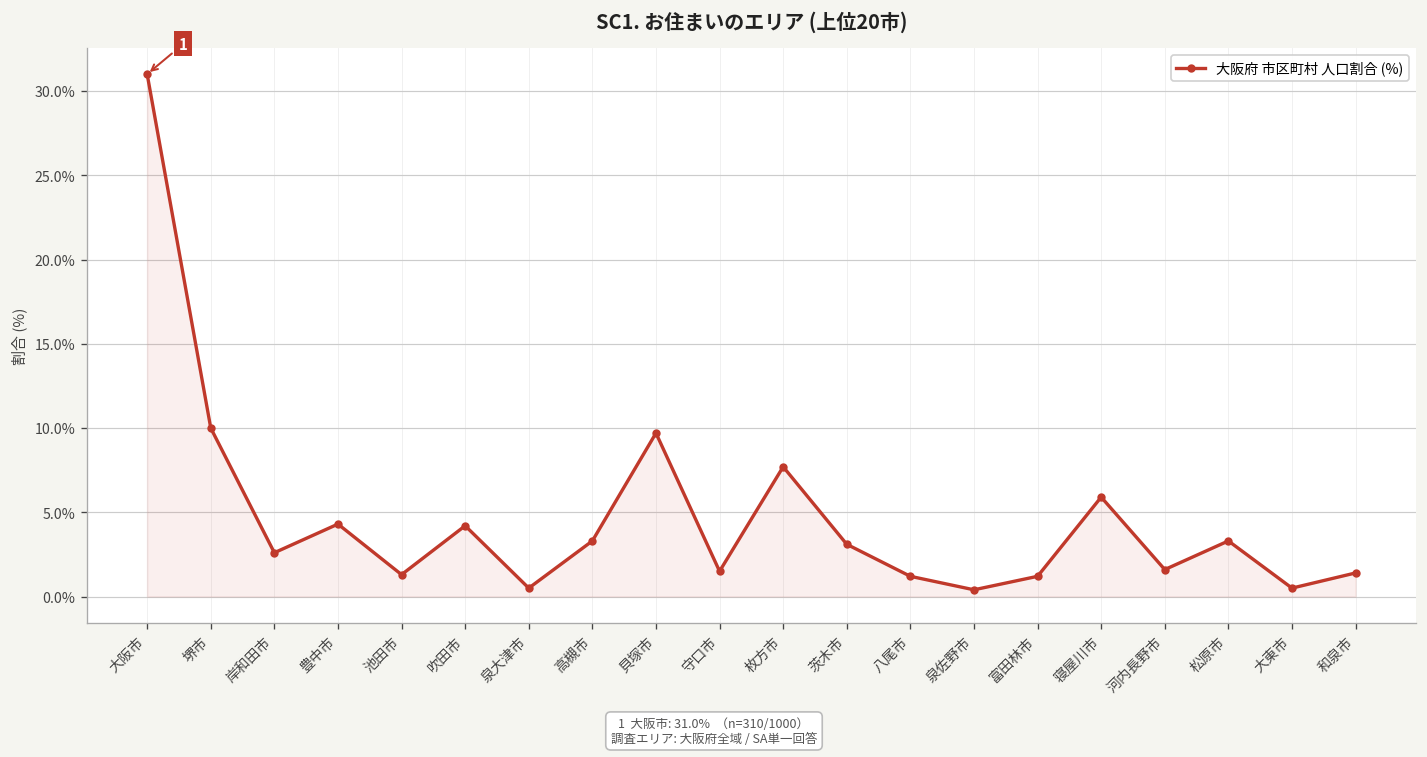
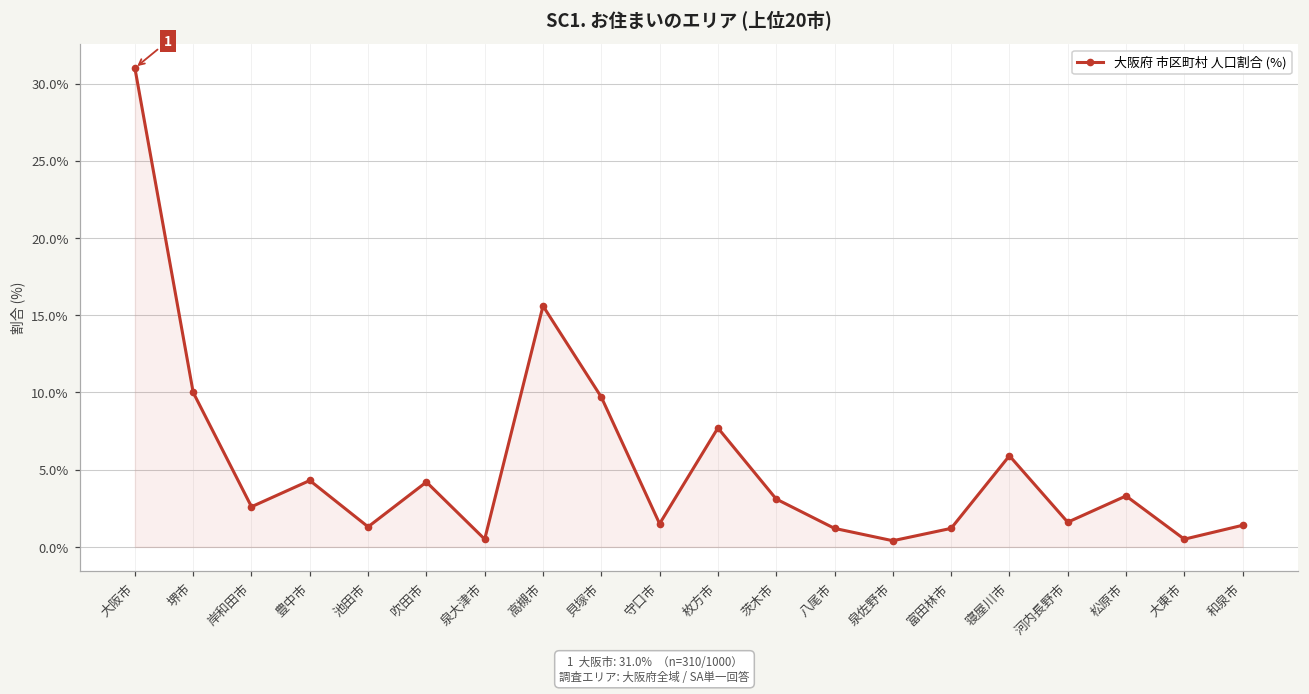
  {
    "大阪市": "31.0%",
    "堺市": "10.0%",
    "岸和田市": "2.6%",
    "豊中市": "4.3%",
    "池田市": "1.3%",
    "吹田市": "4.2%",
    "泉大津市": "0.5%",
-   "高槻市": "3.3%",
+   "高槻市": "15.6%",
    "貝塚市": "9.7%",
    "守口市": "1.5%",
    "枚方市": "7.7%",
    "茨木市": "3.1%",
    "八尾市": "1.2%",
    "泉佐野市": "0.4%",
    "富田林市": "1.2%",
    "寝屋川市": "5.9%",
    "河内長野市": "1.6%",
    "松原市": "3.3%",
    "大東市": "0.5%",
    "和泉市": "1.4%"
  }
